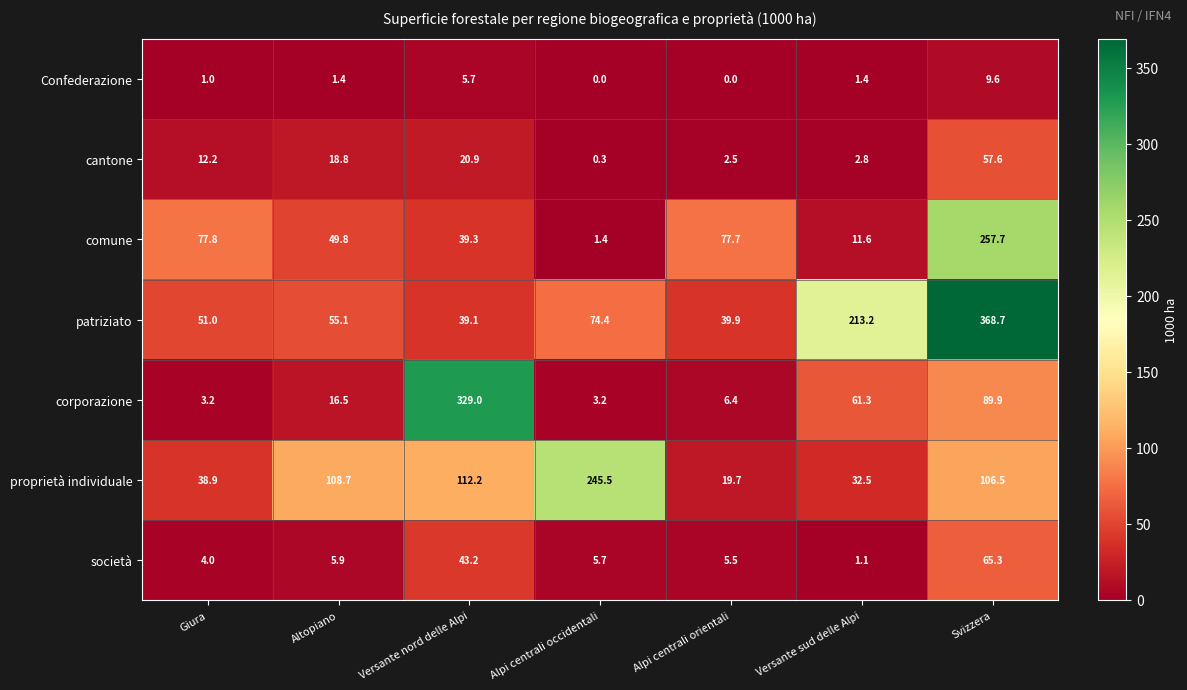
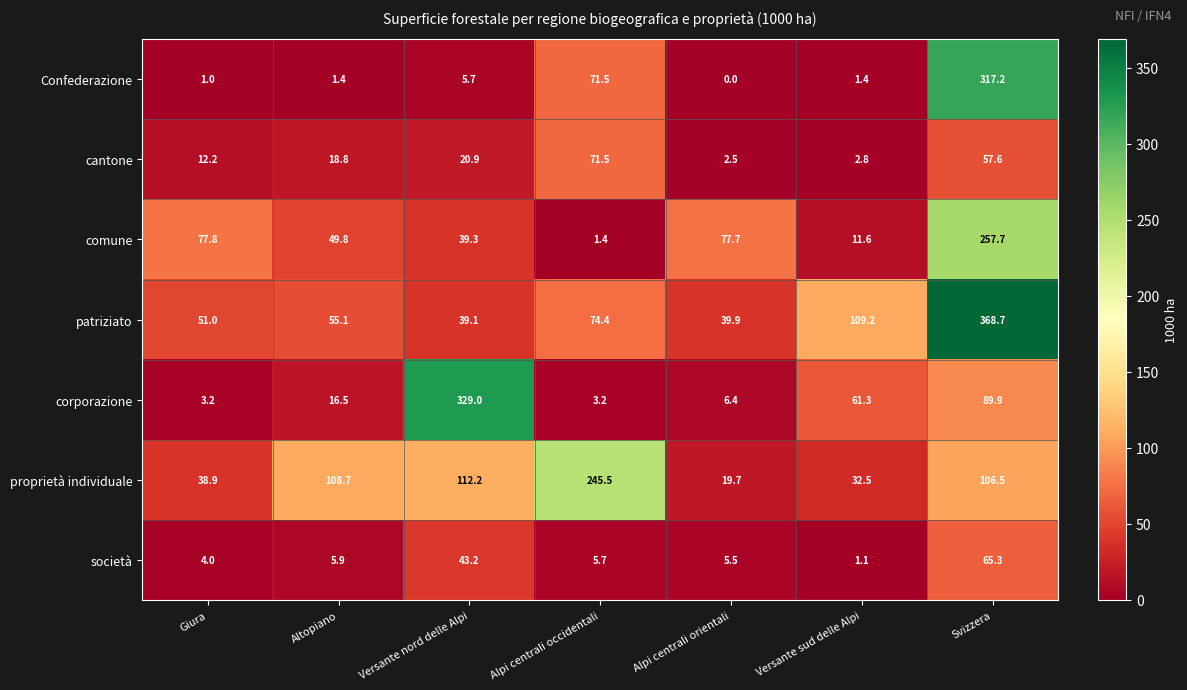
  {
    "Confederazione": {
      "Giura": 1.0,
      "Altopiano": 1.4,
      "Versante nord delle Alpi": 5.7,
-     "Alpi centrali occidentali": 0.0,
+     "Alpi centrali occidentali": 71.5,
      "Alpi centrali orientali": 0.0,
      "Versante sud delle Alpi": 1.4,
-     "Svizzera": 9.6
+     "Svizzera": 317.2
    },
    "cantone": {
      "Giura": 12.2,
      "Altopiano": 18.8,
      "Versante nord delle Alpi": 20.9,
-     "Alpi centrali occidentali": 0.3,
+     "Alpi centrali occidentali": 71.5,
      "Alpi centrali orientali": 2.5,
      "Versante sud delle Alpi": 2.8,
      "Svizzera": 57.6
    },
    "comune": {
      "Giura": 77.8,
      "Altopiano": 49.8,
      "Versante nord delle Alpi": 39.3,
      "Alpi centrali occidentali": 1.4,
      "Alpi centrali orientali": 77.7,
      "Versante sud delle Alpi": 11.6,
      "Svizzera": 257.7
    },
    "patriziato": {
      "Giura": 51.0,
      "Altopiano": 55.1,
      "Versante nord delle Alpi": 39.1,
      "Alpi centrali occidentali": 74.4,
      "Alpi centrali orientali": 39.9,
-     "Versante sud delle Alpi": 213.2,
+     "Versante sud delle Alpi": 109.2,
      "Svizzera": 368.7
    },
    "corporazione": {
      "Giura": 3.2,
      "Altopiano": 16.5,
      "Versante nord delle Alpi": 329.0,
      "Alpi centrali occidentali": 3.2,
      "Alpi centrali orientali": 6.4,
      "Versante sud delle Alpi": 61.3,
      "Svizzera": 89.9
    },
    "proprietà individuale": {
      "Giura": 38.9,
      "Altopiano": 108.7,
      "Versante nord delle Alpi": 112.2,
      "Alpi centrali occidentali": 245.5,
      "Alpi centrali orientali": 19.7,
      "Versante sud delle Alpi": 32.5,
      "Svizzera": 106.5
    },
    "società": {
      "Giura": 4.0,
      "Altopiano": 5.9,
      "Versante nord delle Alpi": 43.2,
      "Alpi centrali occidentali": 5.7,
      "Alpi centrali orientali": 5.5,
      "Versante sud delle Alpi": 1.1,
      "Svizzera": 65.3
    }
  }
